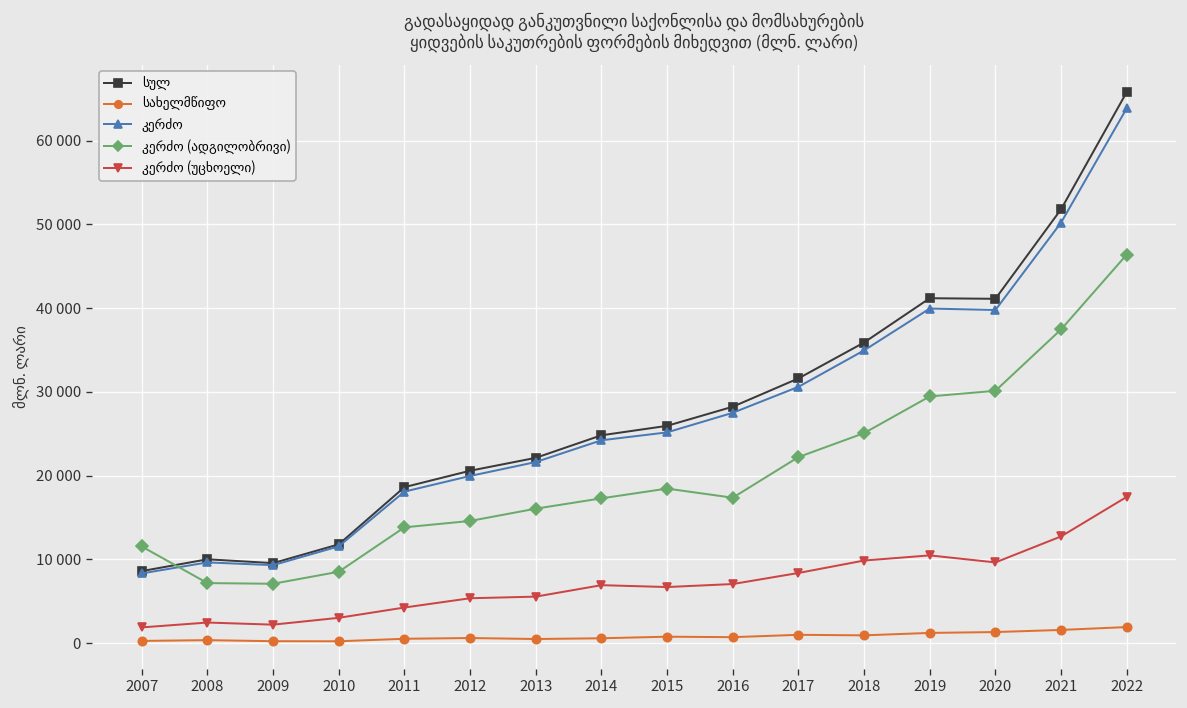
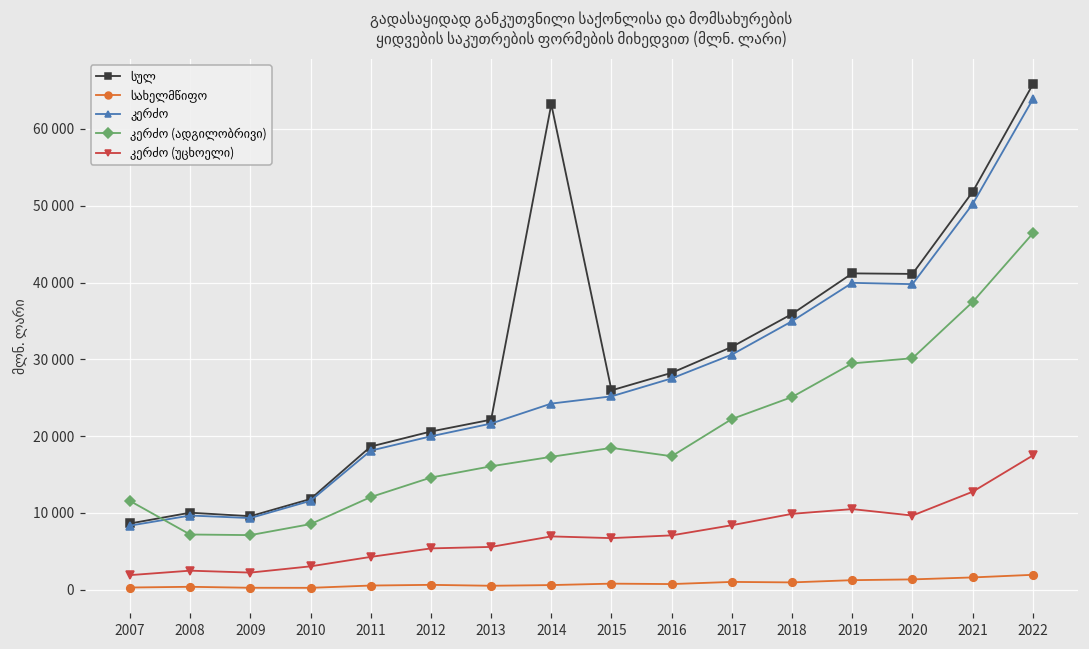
  {
    "სულ": {
      "2008": 10000,
      "2011": 19000,
      "2012": 21000,
      "2013": 22000,
-     "2014": 25000,
+     "2014": 63000,
      "2015": 26000,
      "2016": 28000,
      "2017": 32000,
      "2018": 36000,
      "2019": 41000,
      "2020": 41000,
      "2021": 52000,
      "2022": 66000
    },
    "კერძო": {
      "2008": 10000,
      "2011": 18000,
      "2012": 20000,
      "2013": 22000,
      "2014": 24000,
      "2015": 25000,
      "2016": 28000,
      "2017": 31000,
      "2018": 35000,
      "2019": 40000,
      "2020": 40000,
      "2021": 50000,
      "2022": 64000
    },
    "კერძო (ადგილობრივი)": {
      "2007": 12000,
      "2008": 7000,
      "2009": 7000,
      "2010": 9000,
-     "2011": 14000,
+     "2011": 12000,
      "2012": 15000,
      "2013": 16000,
      "2014": 17000,
      "2015": 18000,
      "2016": 17000,
      "2017": 22000,
      "2018": 25000,
      "2019": 29000,
      "2020": 30000,
      "2021": 37000,
      "2022": 46000
    }
  }
